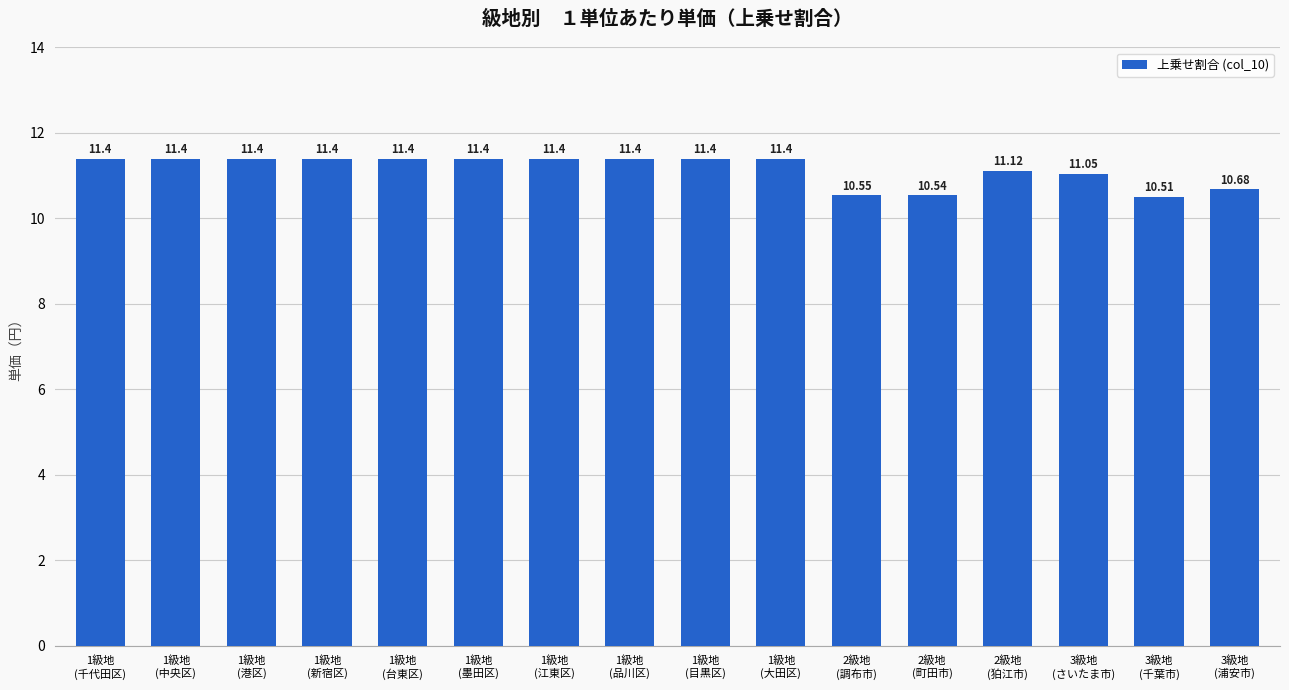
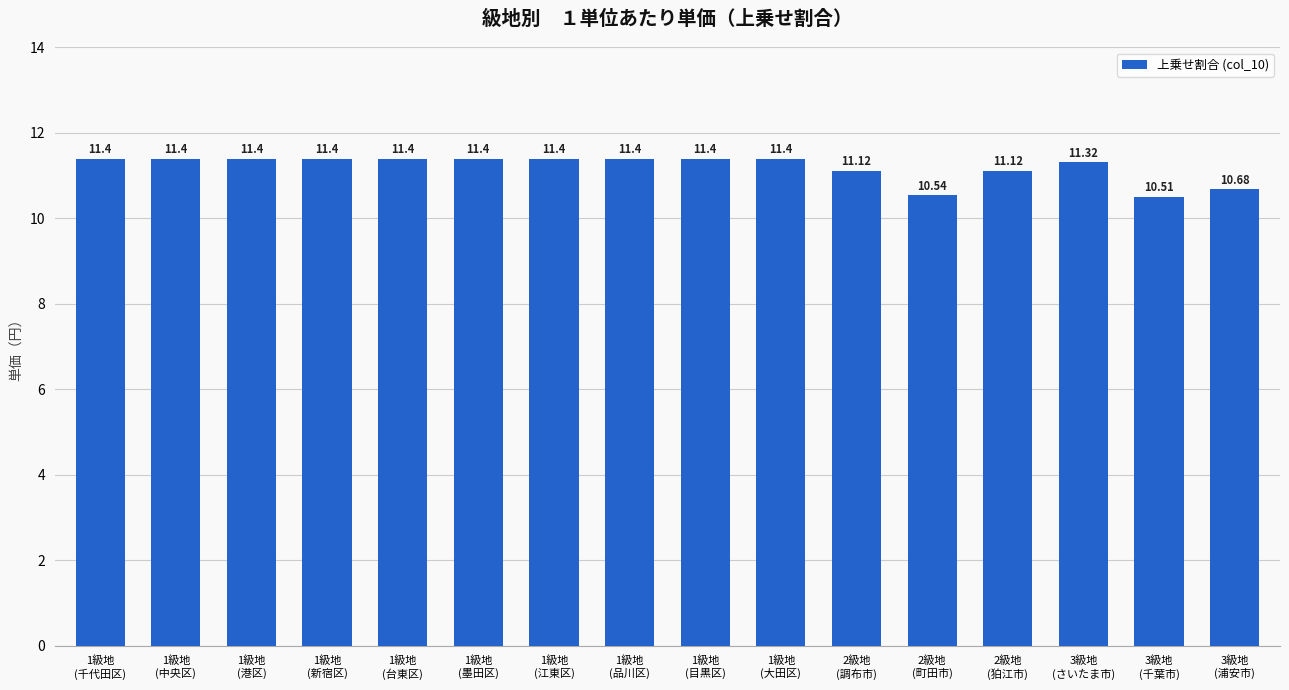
  {
    "1級地 (千代田区)": 11.4,
    "1級地 (中央区)": 11.4,
    "1級地 (港区)": 11.4,
    "1級地 (新宿区)": 11.4,
    "1級地 (台東区)": 11.4,
    "1級地 (墨田区)": 11.4,
    "1級地 (江東区)": 11.4,
    "1級地 (品川区)": 11.4,
    "1級地 (目黒区)": 11.4,
    "1級地 (大田区)": 11.4,
-   "2級地 (調布市)": 10.55,
+   "2級地 (調布市)": 11.12,
    "2級地 (町田市)": 10.54,
    "2級地 (狛江市)": 11.12,
-   "3級地 (さいたま市)": 11.05,
+   "3級地 (さいたま市)": 11.32,
    "3級地 (千葉市)": 10.51,
    "3級地 (浦安市)": 10.68
  }
